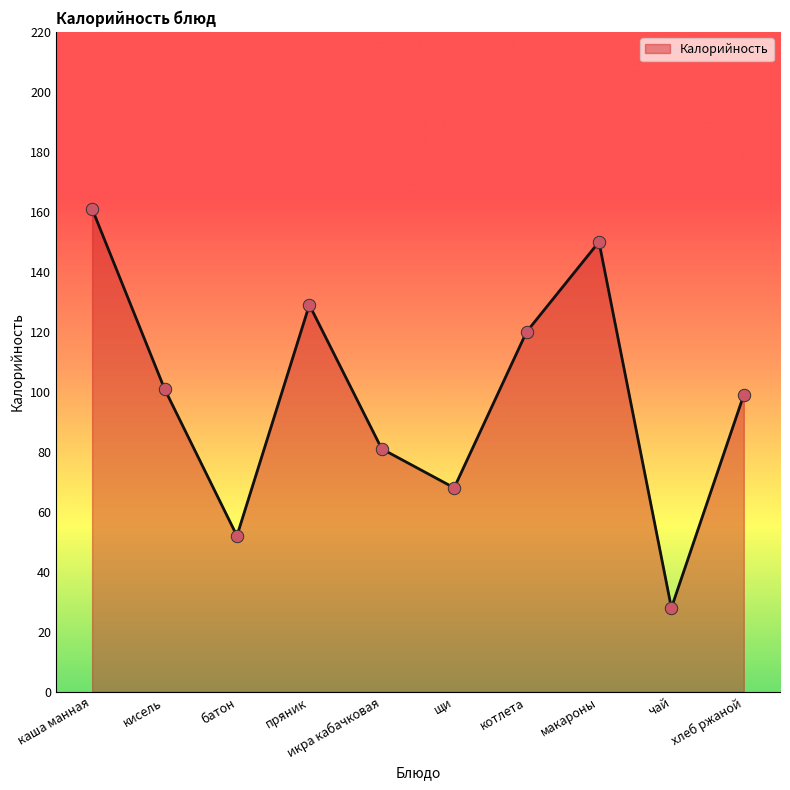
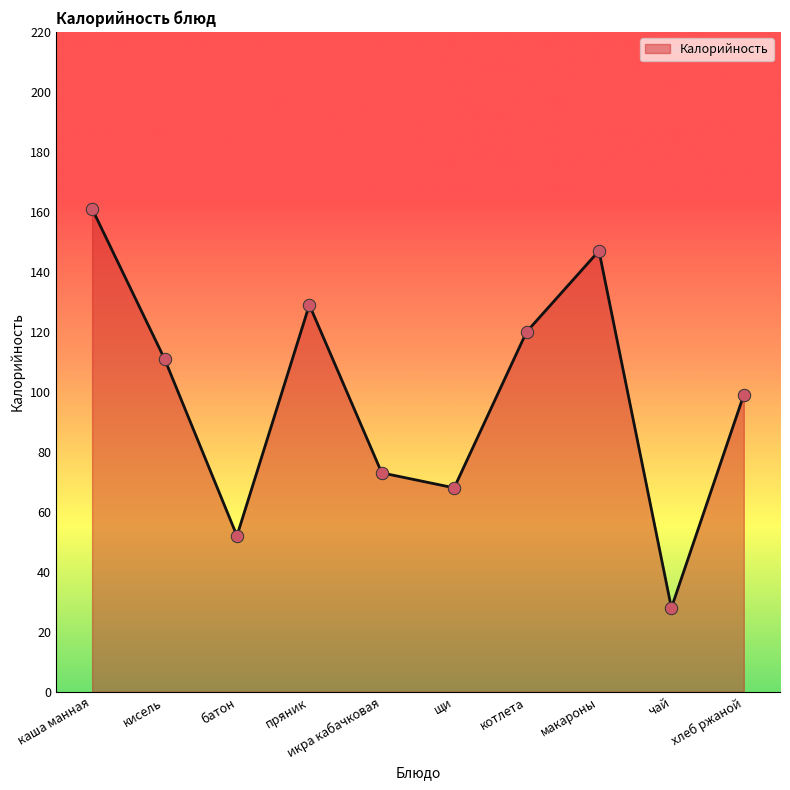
  {
    "каша манная": 161,
-   "кисель": 101,
+   "кисель": 111,
    "батон": 52,
    "пряник": 129,
-   "икра кабачковая": 81,
+   "икра кабачковая": 73,
    "щи": 68,
    "котлета": 120,
-   "макароны": 150,
+   "макароны": 147,
    "чай": 28,
    "хлеб ржаной": 99
  }
